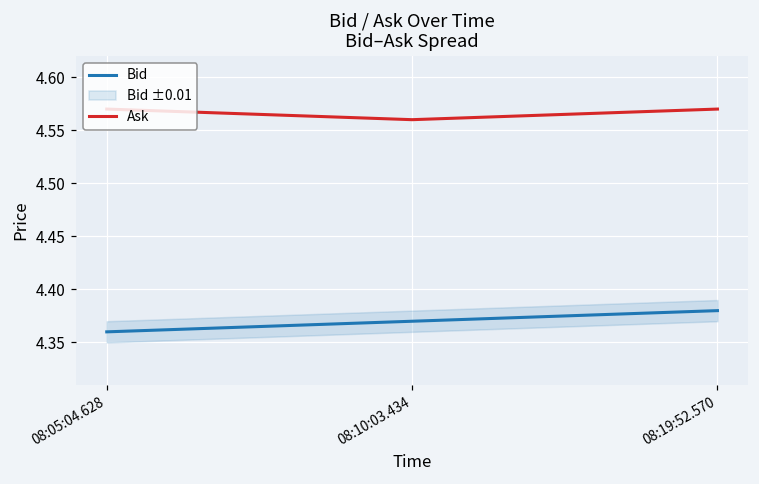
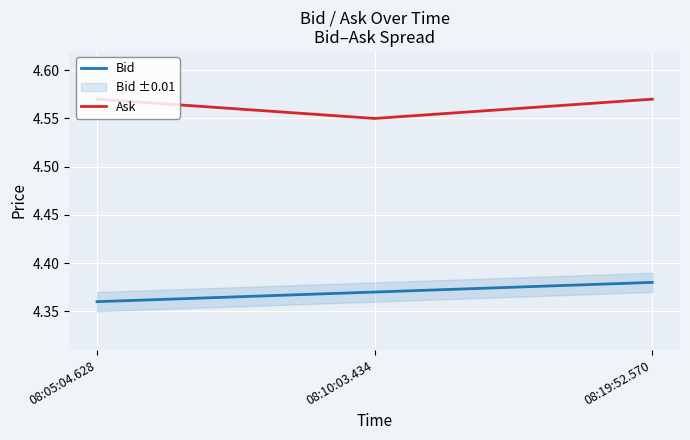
  {
    "Ask": {
-     "08:10:03.434": 4.56,
+     "08:10:03.434": 4.55,
      "08:19:52.570": 4.57
    }
  }
